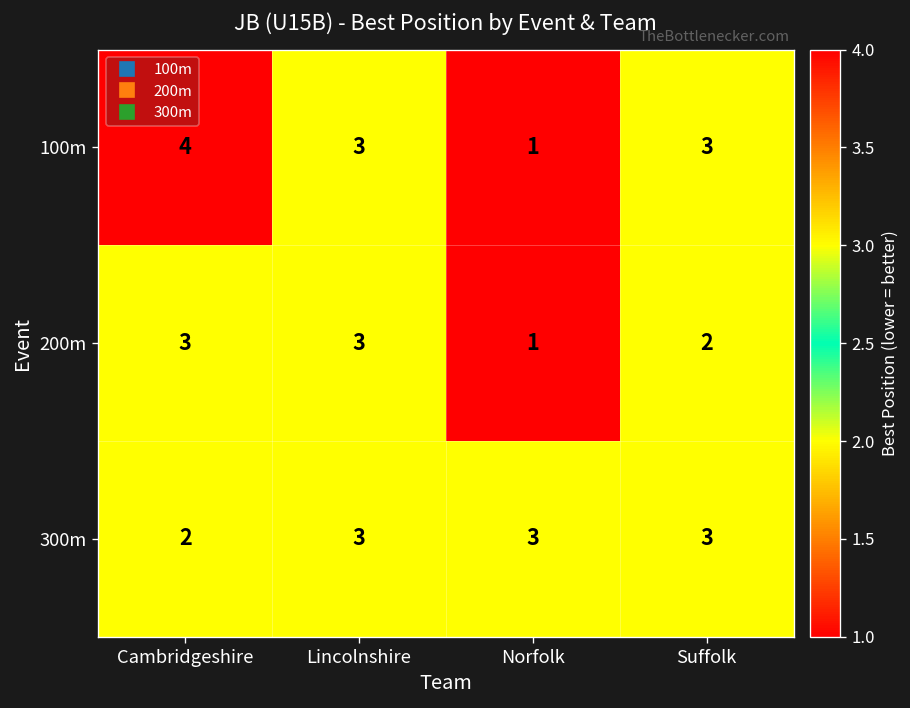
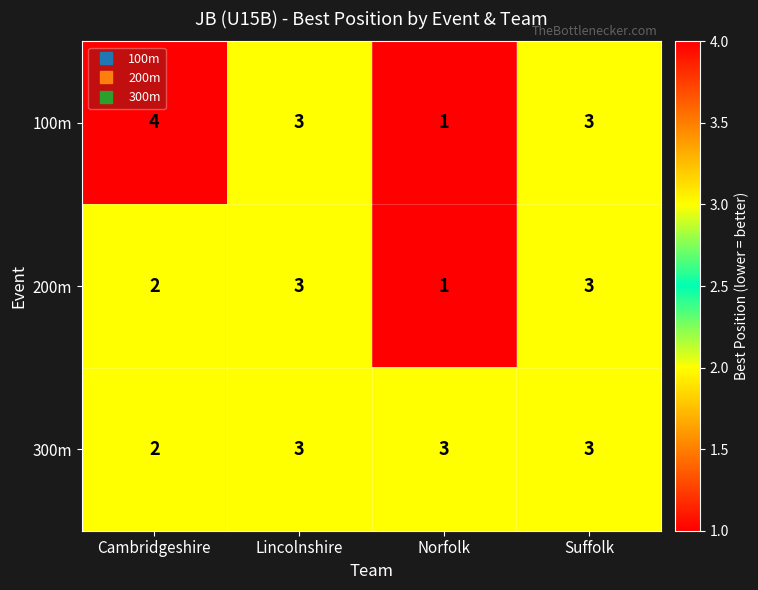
  {
    "100m": {
      "Cambridgeshire": 4,
      "Lincolnshire": 3,
      "Norfolk": 1,
      "Suffolk": 3
    },
    "200m": {
-     "Cambridgeshire": 3,
+     "Cambridgeshire": 2,
      "Lincolnshire": 3,
      "Norfolk": 1,
-     "Suffolk": 2
+     "Suffolk": 3
    },
    "300m": {
      "Cambridgeshire": 2,
      "Lincolnshire": 3,
      "Norfolk": 3,
      "Suffolk": 3
    }
  }
